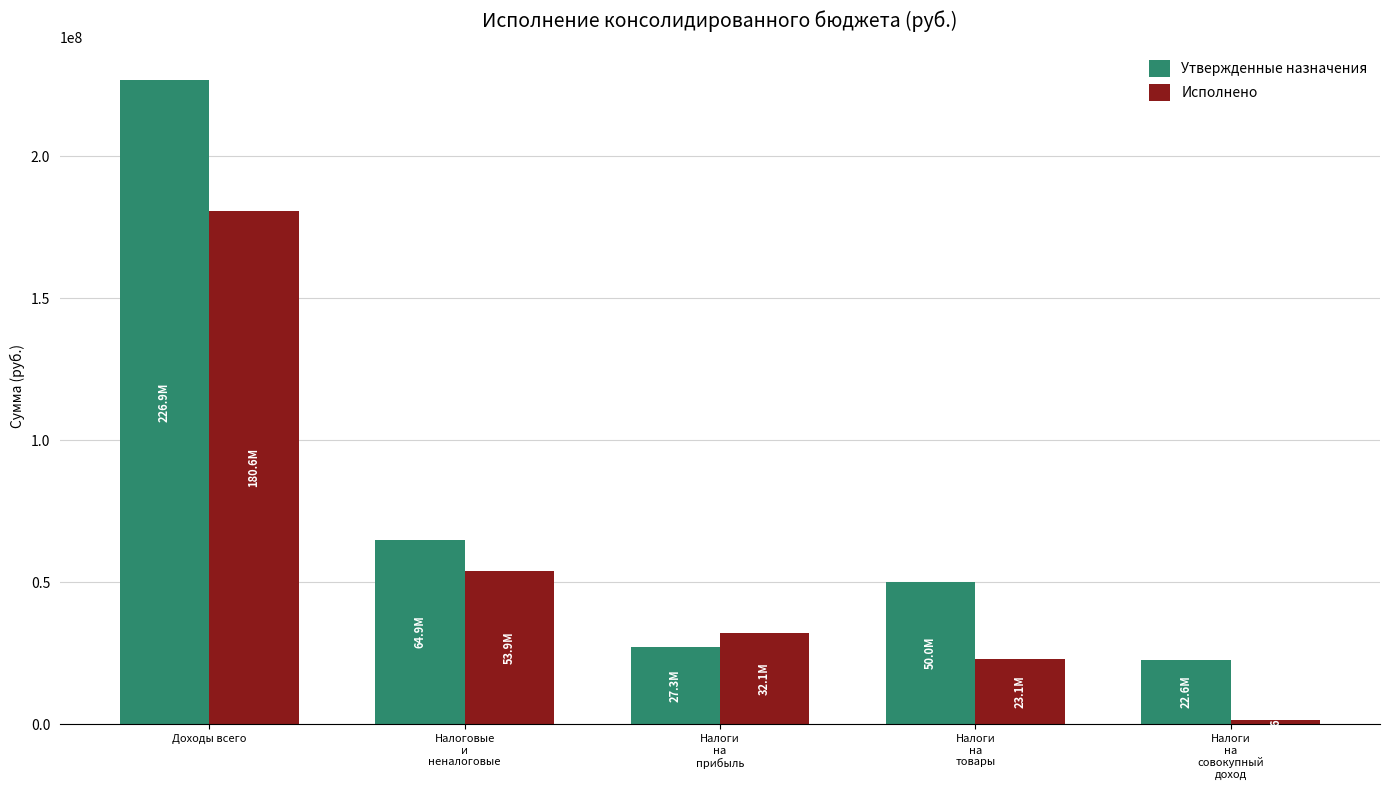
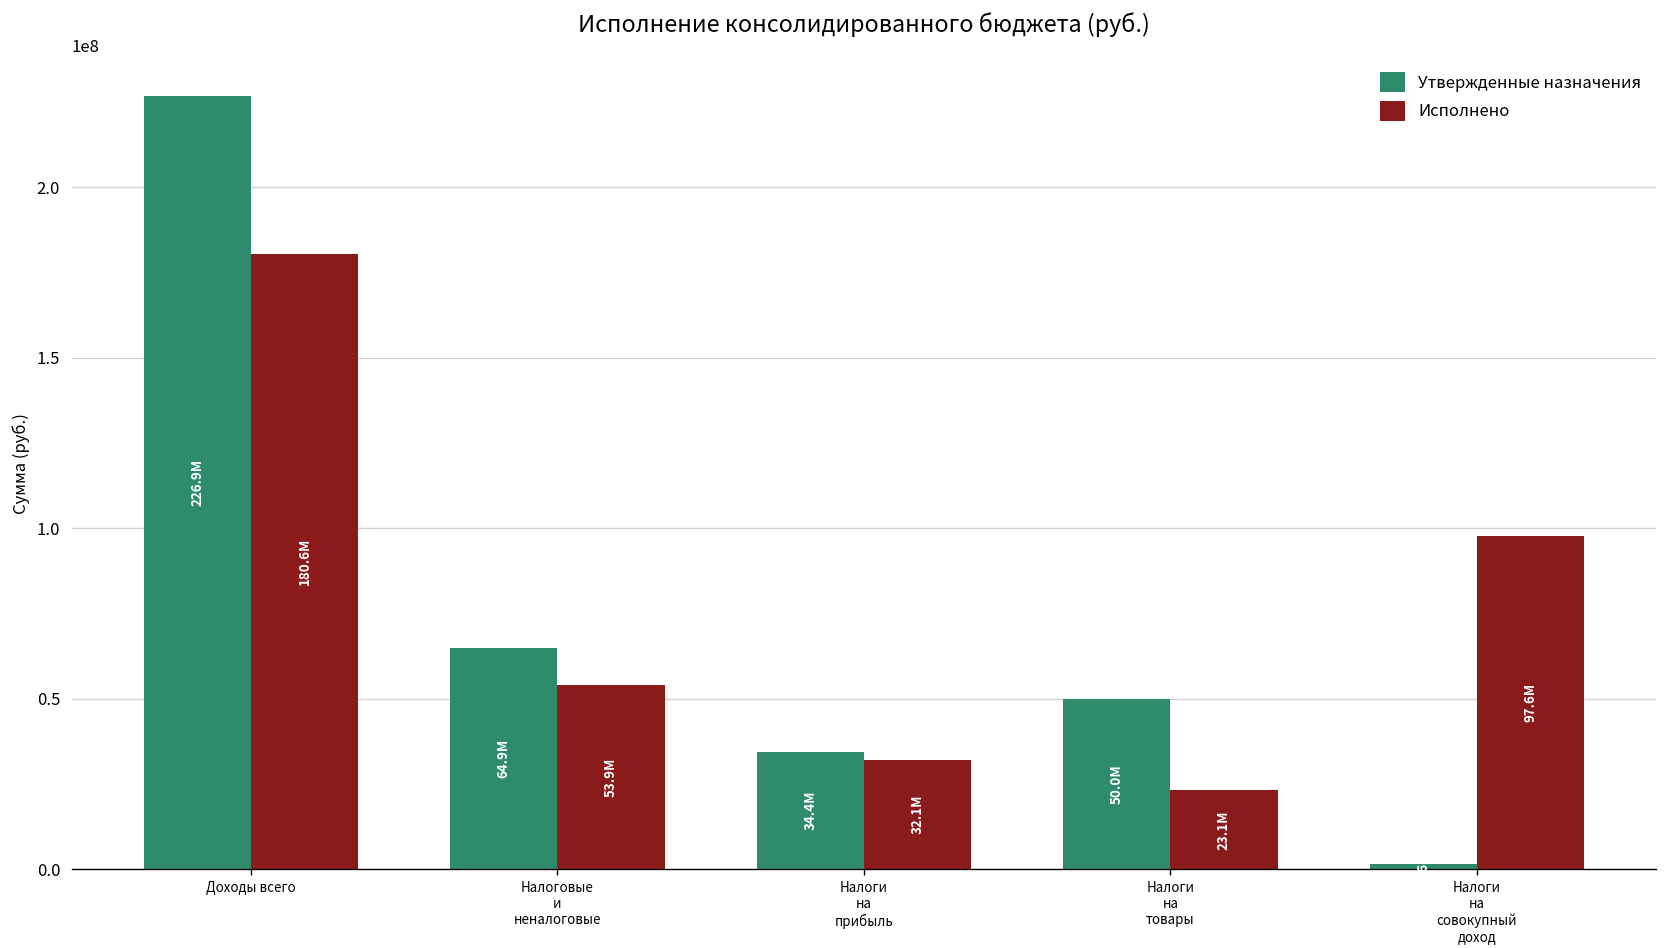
  {
    "Утвержденные назначения": {
      "Доходы всего": "226.9M",
      "Налоговые и неналоговые": "64.9M",
-     "Налоги на прибыль": "27.3M",
+     "Налоги на прибыль": "34.4M",
      "Налоги на товары": "50.0M",
-     "Налоги на совокупный доход": "23000000"
+     "Налоги на совокупный доход": "2000000"
    },
    "Исполнено": {
-     "Налоги на совокупный доход": "2000000"
+     "Налоги на совокупный доход": "98000000"
    }
  }
